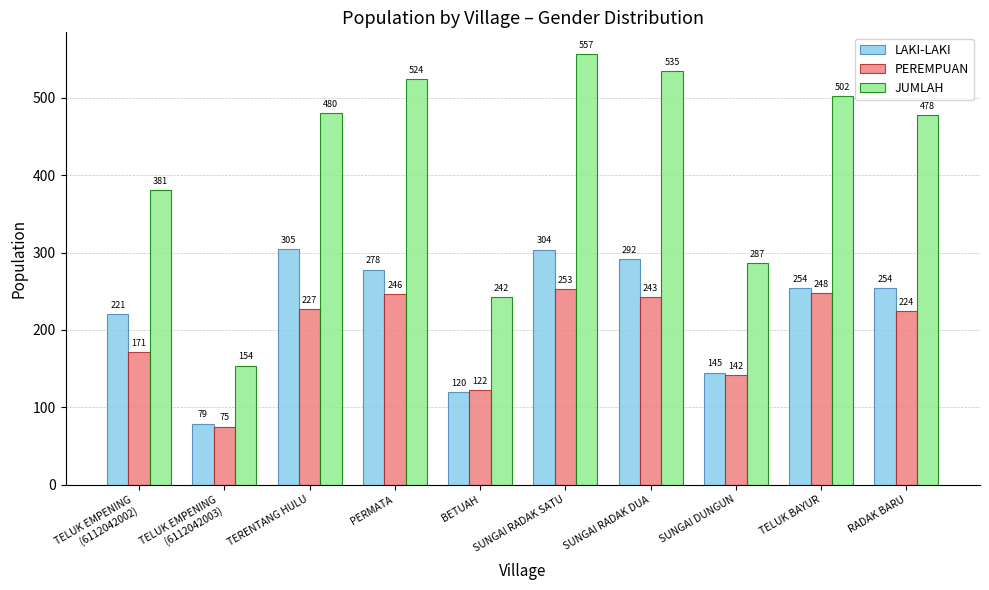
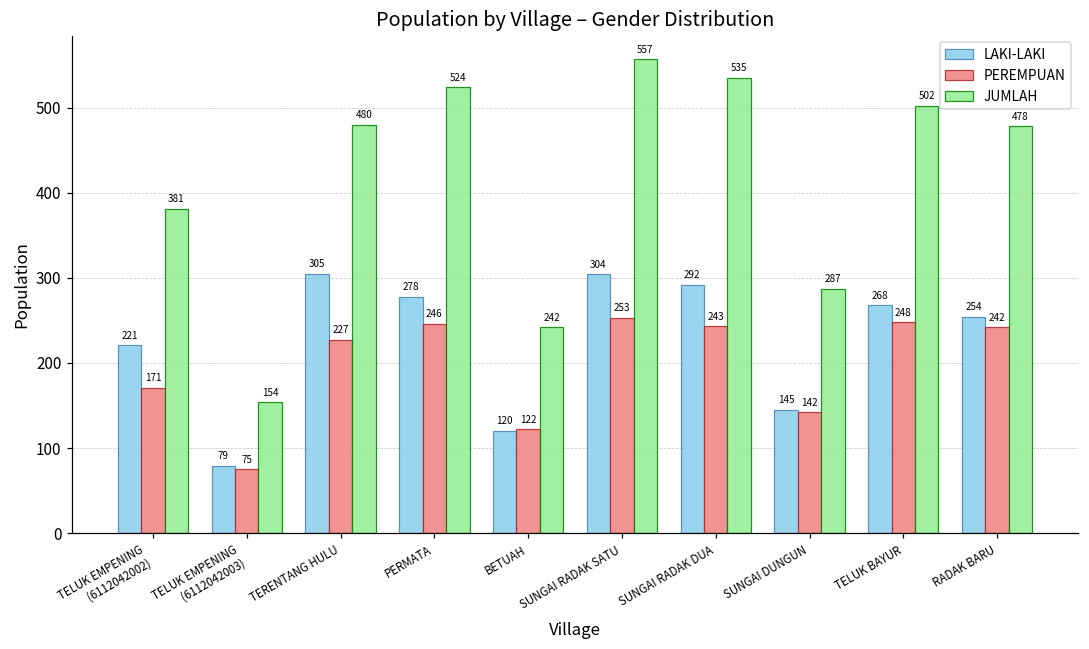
  {
    "LAKI-LAKI": {
      "TELUK EMPENING (6112042002)": 221,
      "TELUK EMPENING (6112042003)": 79,
      "TERENTANG HULU": 305,
      "PERMATA": 278,
      "BETUAH": 120,
      "SUNGAI RADAK SATU": 304,
      "SUNGAI RADAK DUA": 292,
      "SUNGAI DUNGUN": 145,
-     "TELUK BAYUR": 254,
+     "TELUK BAYUR": 268,
      "RADAK BARU": 254
    },
    "PEREMPUAN": {
      "TELUK EMPENING (6112042002)": 171,
      "TELUK EMPENING (6112042003)": 75,
      "TERENTANG HULU": 227,
      "PERMATA": 246,
      "BETUAH": 122,
      "SUNGAI RADAK SATU": 253,
      "SUNGAI RADAK DUA": 243,
      "SUNGAI DUNGUN": 142,
      "TELUK BAYUR": 248,
-     "RADAK BARU": 224
+     "RADAK BARU": 242
    },
    "JUMLAH": {
      "TELUK EMPENING (6112042002)": 381,
      "TELUK EMPENING (6112042003)": 154,
      "TERENTANG HULU": 480,
      "PERMATA": 524,
      "BETUAH": 242,
      "SUNGAI RADAK SATU": 557,
      "SUNGAI RADAK DUA": 535,
      "SUNGAI DUNGUN": 287,
      "TELUK BAYUR": 502,
      "RADAK BARU": 478
    }
  }
